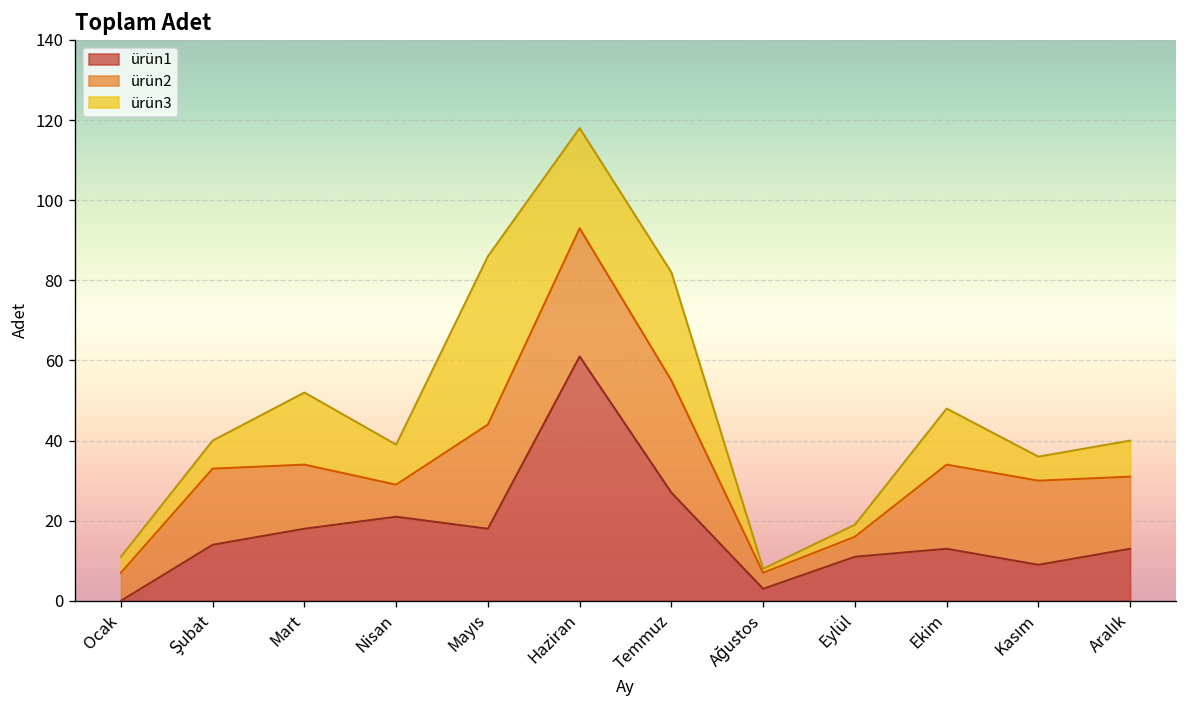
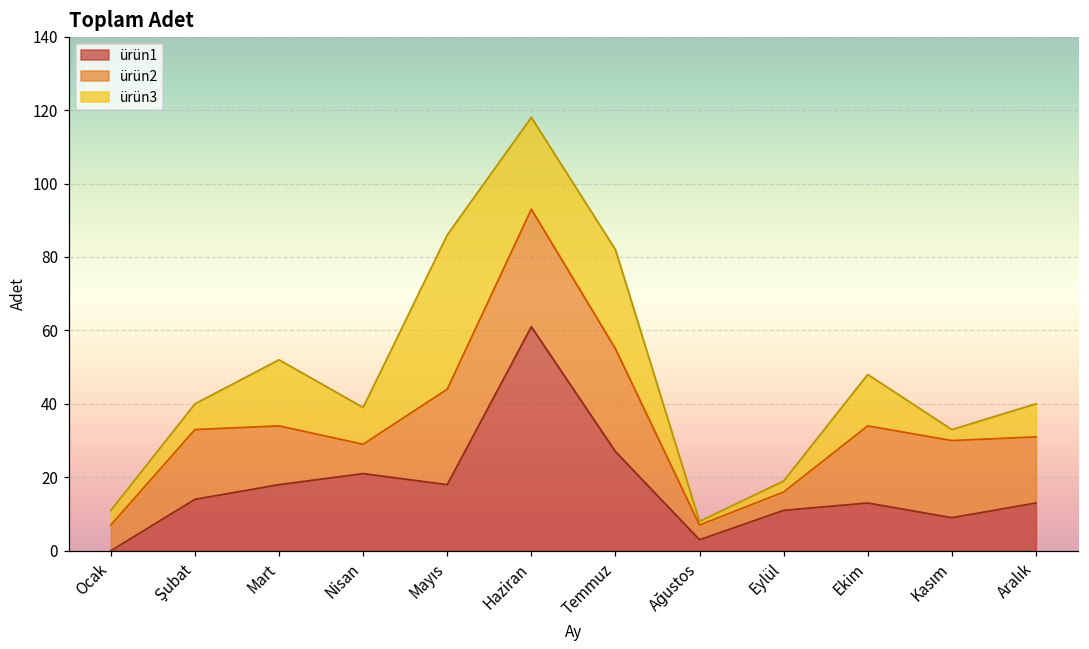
  {
    "ürün1": {
      "Ocak": 0,
      "Şubat": 14,
      "Mart": 18,
      "Nisan": 21,
      "Mayıs": 18,
      "Haziran": 61,
      "Temmuz": 27,
      "Ağustos": 3,
      "Eylül": 11,
      "Ekim": 13,
      "Kasım": 9,
      "Aralık": 13
    },
    "ürün2": {
      "Ocak": 7,
      "Şubat": 19,
      "Mart": 16,
      "Nisan": 8,
      "Mayıs": 26,
      "Haziran": 32,
      "Temmuz": 28,
      "Ağustos": 4,
      "Eylül": 5,
      "Ekim": 21,
      "Kasım": 21,
      "Aralık": 18
    },
    "ürün3": {
      "Ocak": 4,
      "Şubat": 7,
      "Mart": 18,
      "Nisan": 10,
      "Mayıs": 42,
      "Haziran": 25,
      "Temmuz": 27,
      "Ağustos": 1,
      "Eylül": 3,
      "Ekim": 14,
-     "Kasım": 6,
+     "Kasım": 3,
      "Aralık": 9
    }
  }
